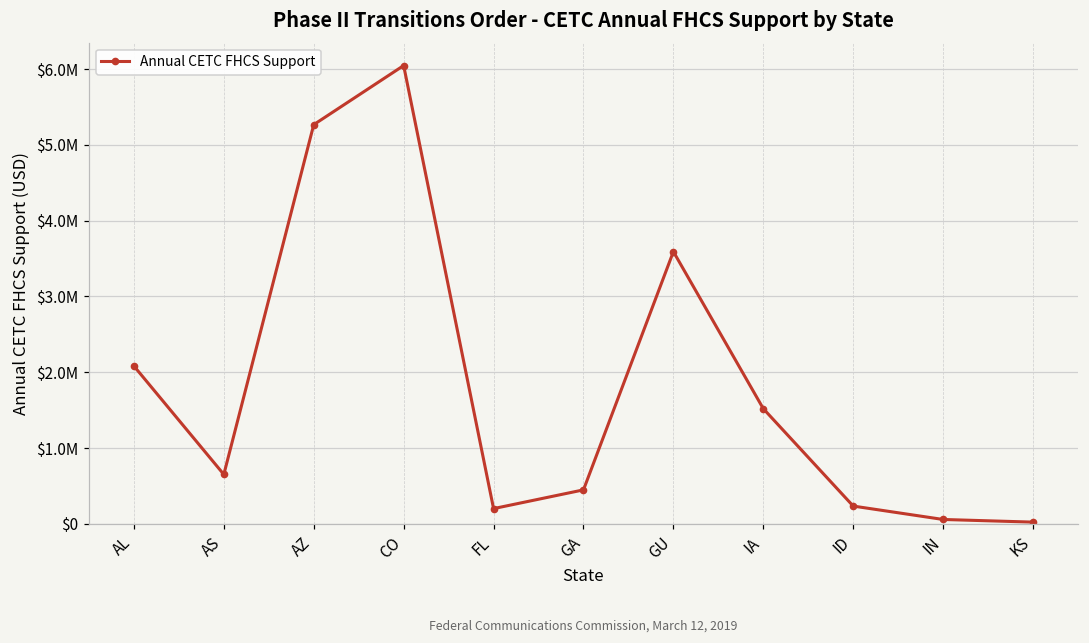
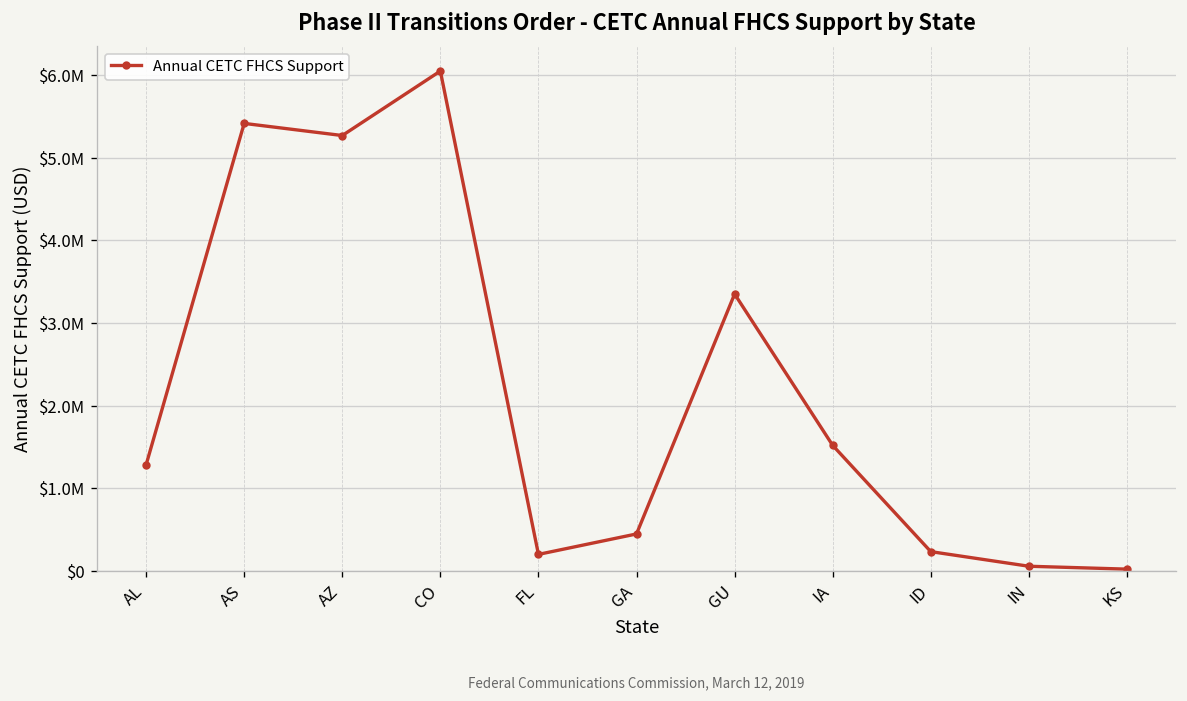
  {
-   "AL": "$2100000",
-   "AS": "$700000",
+   "AL": "$1300000",
+   "AS": "$5400000",
    "AZ": "$5300000",
    "CO": "$6000000",
    "FL": "$200000",
    "GA": "$400000",
-   "GU": "$3600000",
+   "GU": "$3300000",
    "IA": "$1500000",
    "ID": "$200000",
    "IN": "$100000",
    "KS": "$0"
  }
